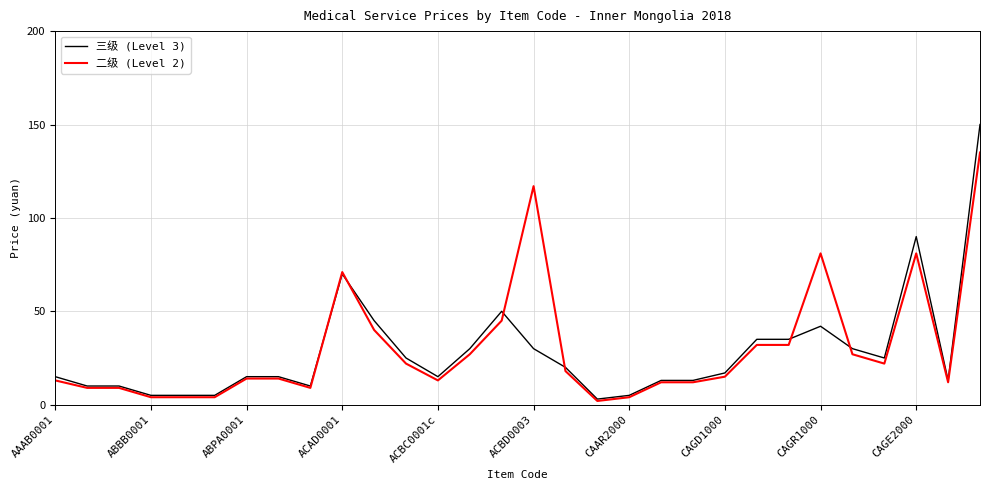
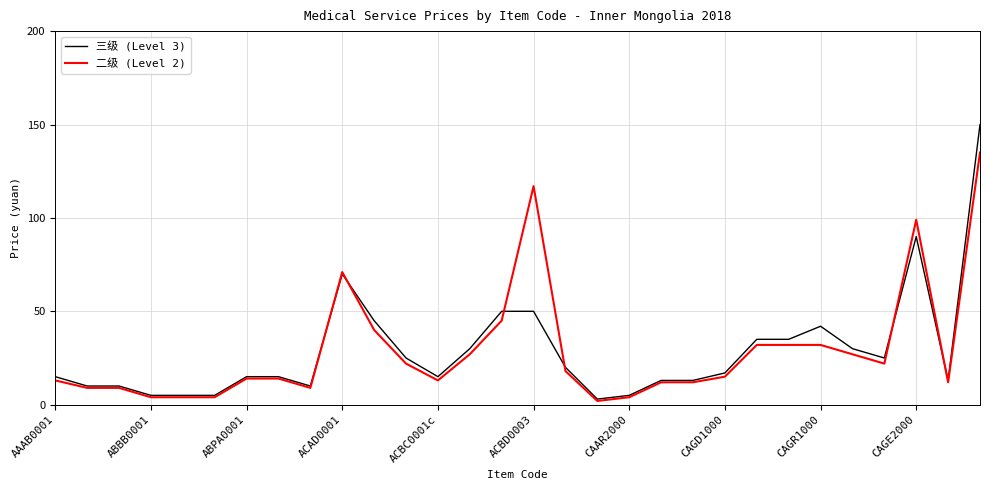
  {
    "三级 (Level 3)": {
      "AAAB0001": 15,
      "ACBC0001c": 15,
-     "ACBD0003": 30,
+     "ACBD0003": 50,
      "CAGD1000": 17,
      "CAGR1000": 42,
      "CAGE2000": 90
    },
    "二级 (Level 2)": {
      "AAAB0001": 13,
      "ACBC0001c": 13,
      "ACBD0003": 117,
      "CAGD1000": 15,
-     "CAGR1000": 81,
-     "CAGE2000": 81
+     "CAGR1000": 32,
+     "CAGE2000": 99
    }
  }
